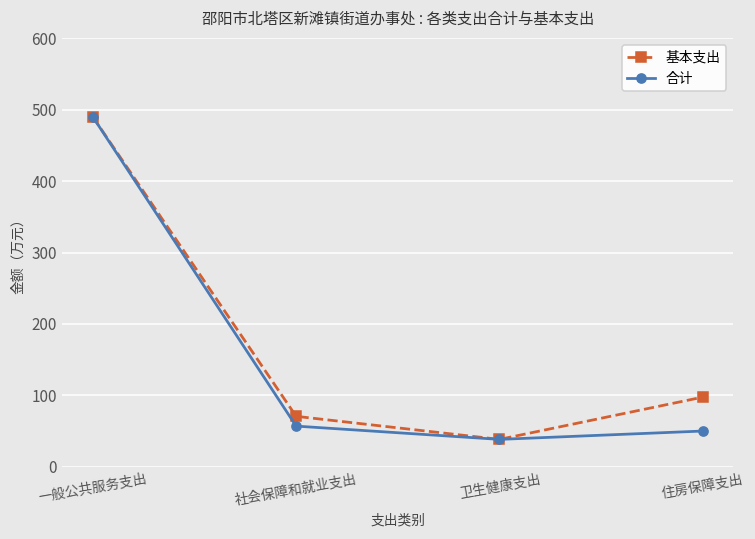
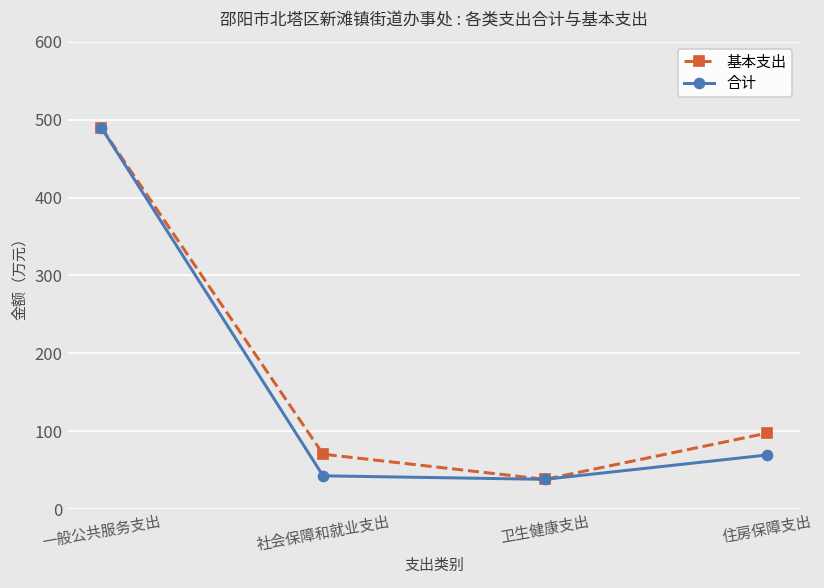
  {
    "基本支出": {
      "社会保障和就业支出": 70,
      "住房保障支出": 100
    },
    "合计": {
-     "社会保障和就业支出": 60,
-     "住房保障支出": 50
+     "社会保障和就业支出": 40,
+     "住房保障支出": 70
    }
  }
